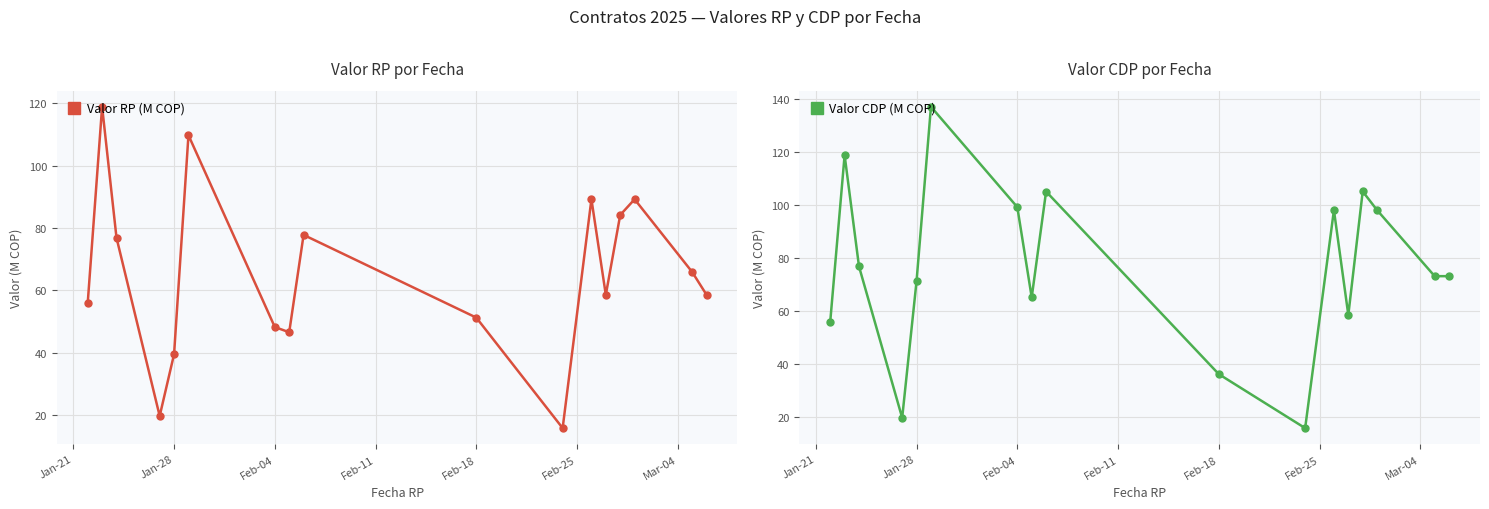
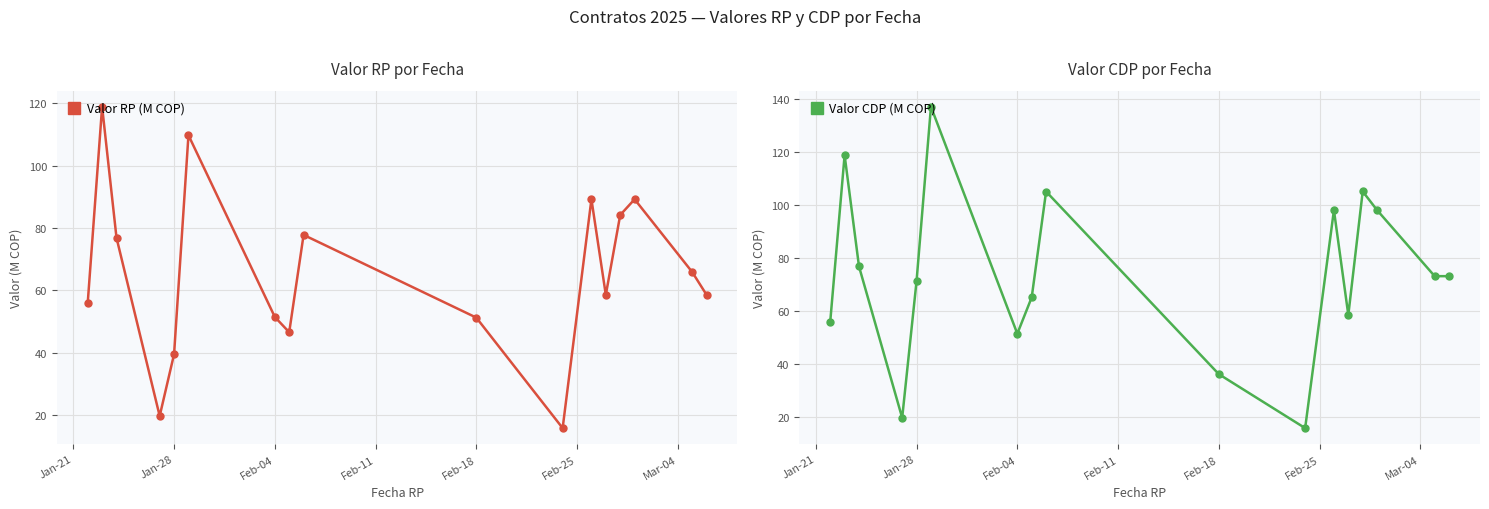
  {
    "Valor RP por Fecha": {
      "Jan-28": 39,
-     "Feb-04": 48,
+     "Feb-04": 51,
      "Feb-18": 51
    },
    "Valor CDP por Fecha": {
      "Jan-28": 71,
-     "Feb-04": 99,
+     "Feb-04": 51,
      "Feb-18": 36
    }
  }
